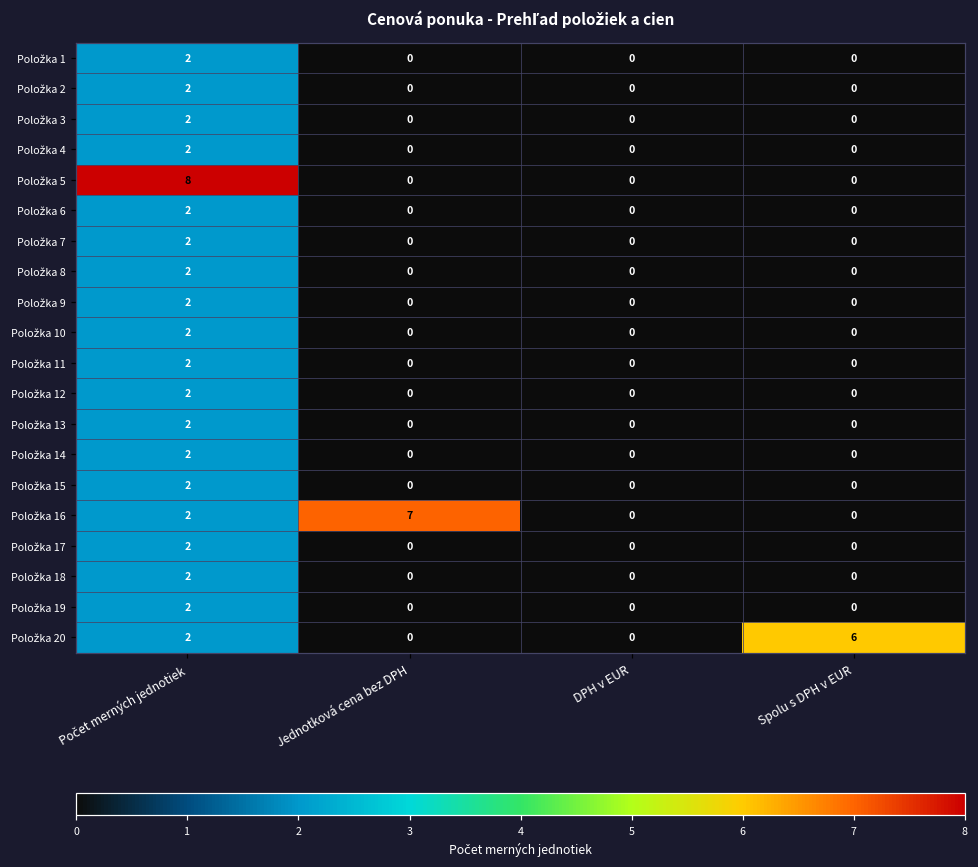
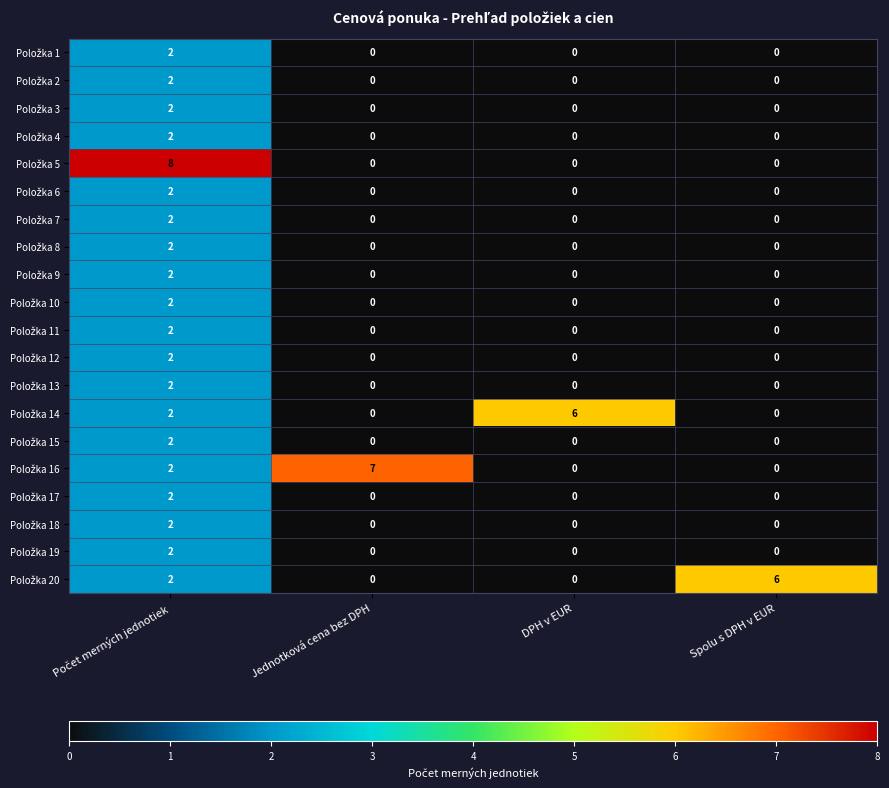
  {
    "Položka 1": {
      "Počet merných jednotiek": 2,
      "Jednotková cena bez DPH": 0,
      "DPH v EUR": 0,
      "Spolu s DPH v EUR": 0
    },
    "Položka 2": {
      "Počet merných jednotiek": 2,
      "Jednotková cena bez DPH": 0,
      "DPH v EUR": 0,
      "Spolu s DPH v EUR": 0
    },
    "Položka 3": {
      "Počet merných jednotiek": 2,
      "Jednotková cena bez DPH": 0,
      "DPH v EUR": 0,
      "Spolu s DPH v EUR": 0
    },
    "Položka 4": {
      "Počet merných jednotiek": 2,
      "Jednotková cena bez DPH": 0,
      "DPH v EUR": 0,
      "Spolu s DPH v EUR": 0
    },
    "Položka 5": {
      "Počet merných jednotiek": 8,
      "Jednotková cena bez DPH": 0,
      "DPH v EUR": 0,
      "Spolu s DPH v EUR": 0
    },
    "Položka 6": {
      "Počet merných jednotiek": 2,
      "Jednotková cena bez DPH": 0,
      "DPH v EUR": 0,
      "Spolu s DPH v EUR": 0
    },
    "Položka 7": {
      "Počet merných jednotiek": 2,
      "Jednotková cena bez DPH": 0,
      "DPH v EUR": 0,
      "Spolu s DPH v EUR": 0
    },
    "Položka 8": {
      "Počet merných jednotiek": 2,
      "Jednotková cena bez DPH": 0,
      "DPH v EUR": 0,
      "Spolu s DPH v EUR": 0
    },
    "Položka 9": {
      "Počet merných jednotiek": 2,
      "Jednotková cena bez DPH": 0,
      "DPH v EUR": 0,
      "Spolu s DPH v EUR": 0
    },
    "Položka 10": {
      "Počet merných jednotiek": 2,
      "Jednotková cena bez DPH": 0,
      "DPH v EUR": 0,
      "Spolu s DPH v EUR": 0
    },
    "Položka 11": {
      "Počet merných jednotiek": 2,
      "Jednotková cena bez DPH": 0,
      "DPH v EUR": 0,
      "Spolu s DPH v EUR": 0
    },
    "Položka 12": {
      "Počet merných jednotiek": 2,
      "Jednotková cena bez DPH": 0,
      "DPH v EUR": 0,
      "Spolu s DPH v EUR": 0
    },
    "Položka 13": {
      "Počet merných jednotiek": 2,
      "Jednotková cena bez DPH": 0,
      "DPH v EUR": 0,
      "Spolu s DPH v EUR": 0
    },
    "Položka 14": {
      "Počet merných jednotiek": 2,
      "Jednotková cena bez DPH": 0,
-     "DPH v EUR": 0,
+     "DPH v EUR": 6,
      "Spolu s DPH v EUR": 0
    },
    "Položka 15": {
      "Počet merných jednotiek": 2,
      "Jednotková cena bez DPH": 0,
      "DPH v EUR": 0,
      "Spolu s DPH v EUR": 0
    },
    "Položka 16": {
      "Počet merných jednotiek": 2,
      "Jednotková cena bez DPH": 7,
      "DPH v EUR": 0,
      "Spolu s DPH v EUR": 0
    },
    "Položka 17": {
      "Počet merných jednotiek": 2,
      "Jednotková cena bez DPH": 0,
      "DPH v EUR": 0,
      "Spolu s DPH v EUR": 0
    },
    "Položka 18": {
      "Počet merných jednotiek": 2,
      "Jednotková cena bez DPH": 0,
      "DPH v EUR": 0,
      "Spolu s DPH v EUR": 0
    },
    "Položka 19": {
      "Počet merných jednotiek": 2,
      "Jednotková cena bez DPH": 0,
      "DPH v EUR": 0,
      "Spolu s DPH v EUR": 0
    },
    "Položka 20": {
      "Počet merných jednotiek": 2,
      "Jednotková cena bez DPH": 0,
      "DPH v EUR": 0,
      "Spolu s DPH v EUR": 6
    }
  }
